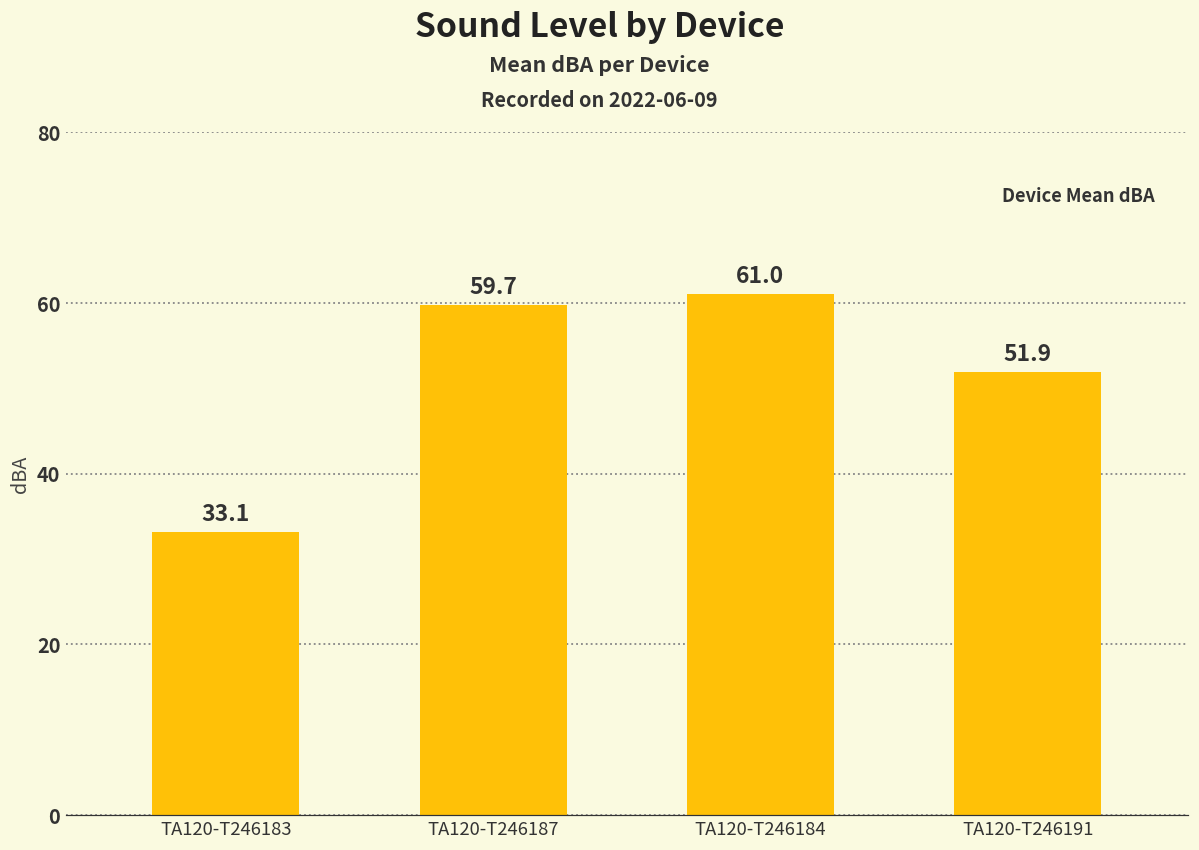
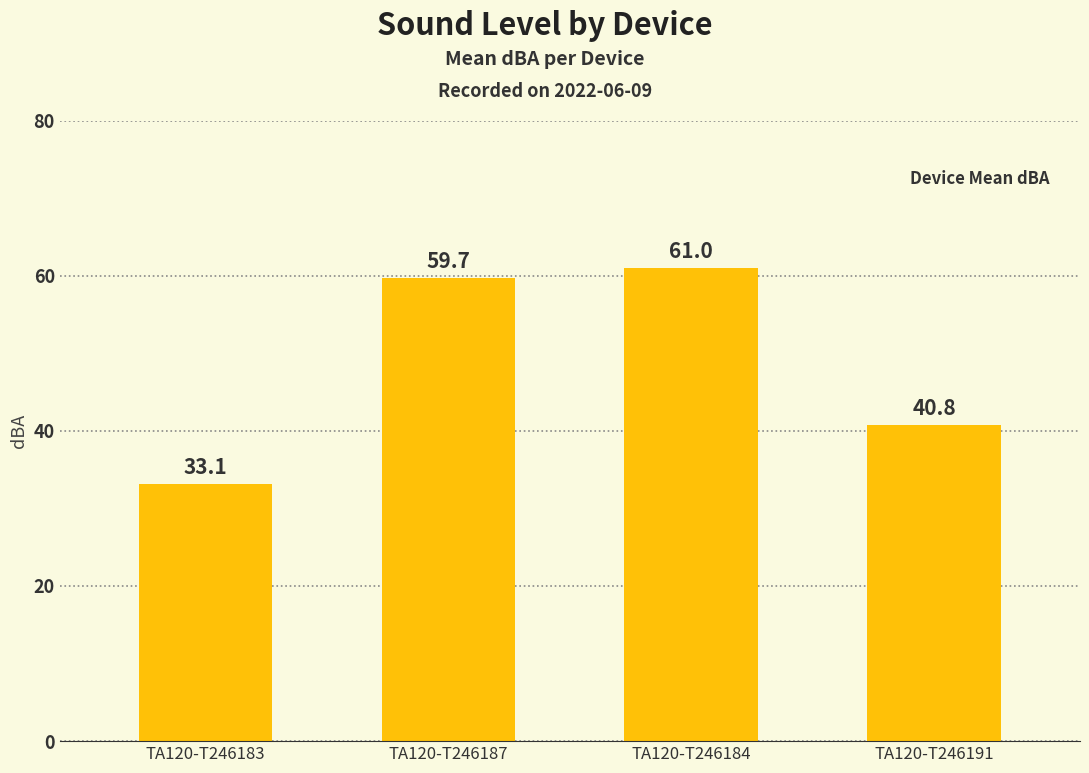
  {
    "TA120-T246183": 33.1,
    "TA120-T246187": 59.7,
    "TA120-T246184": 61.0,
-   "TA120-T246191": 51.9
+   "TA120-T246191": 40.8
  }
